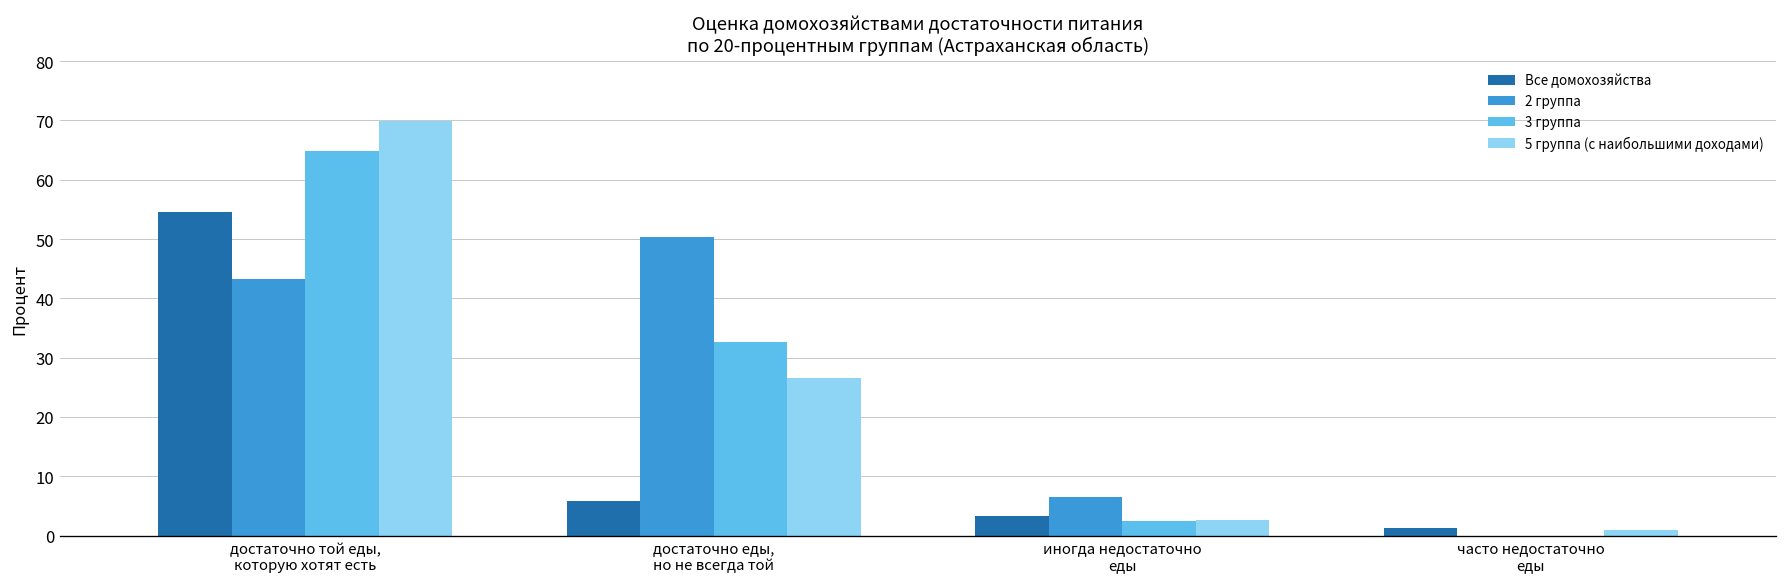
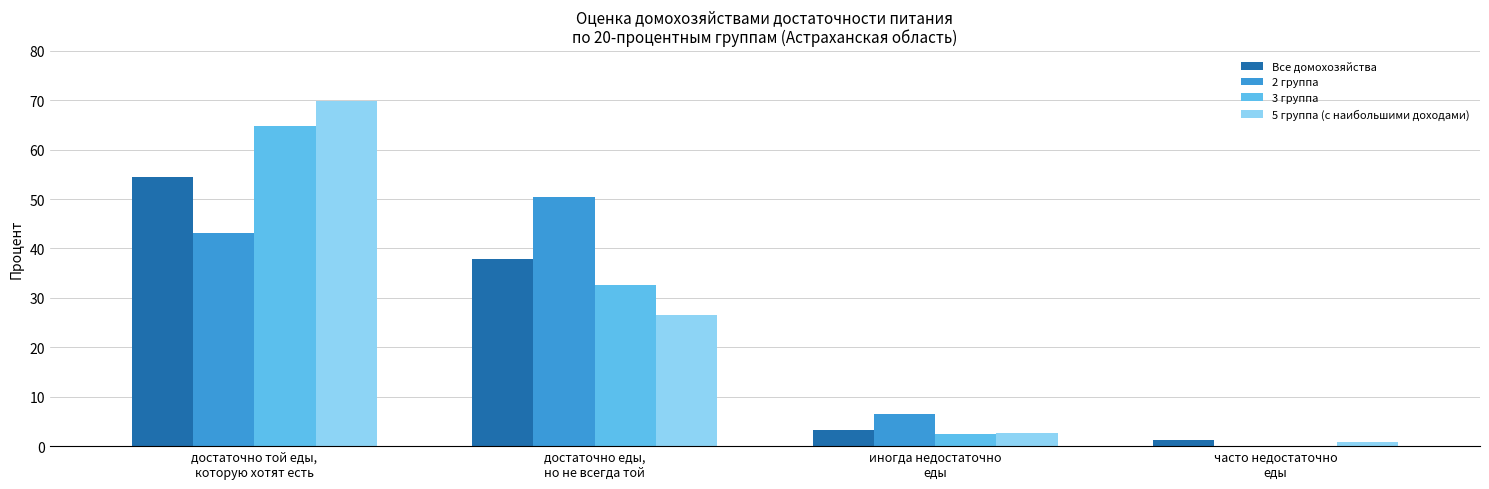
  {
    "Все домохозяйства": {
      "достаточно той еды, которую хотят есть": 55,
-     "достаточно еды, но не всегда той": 6,
+     "достаточно еды, но не всегда той": 38,
      "иногда недостаточно еды": 3,
      "часто недостаточно еды": 1
    }
  }
